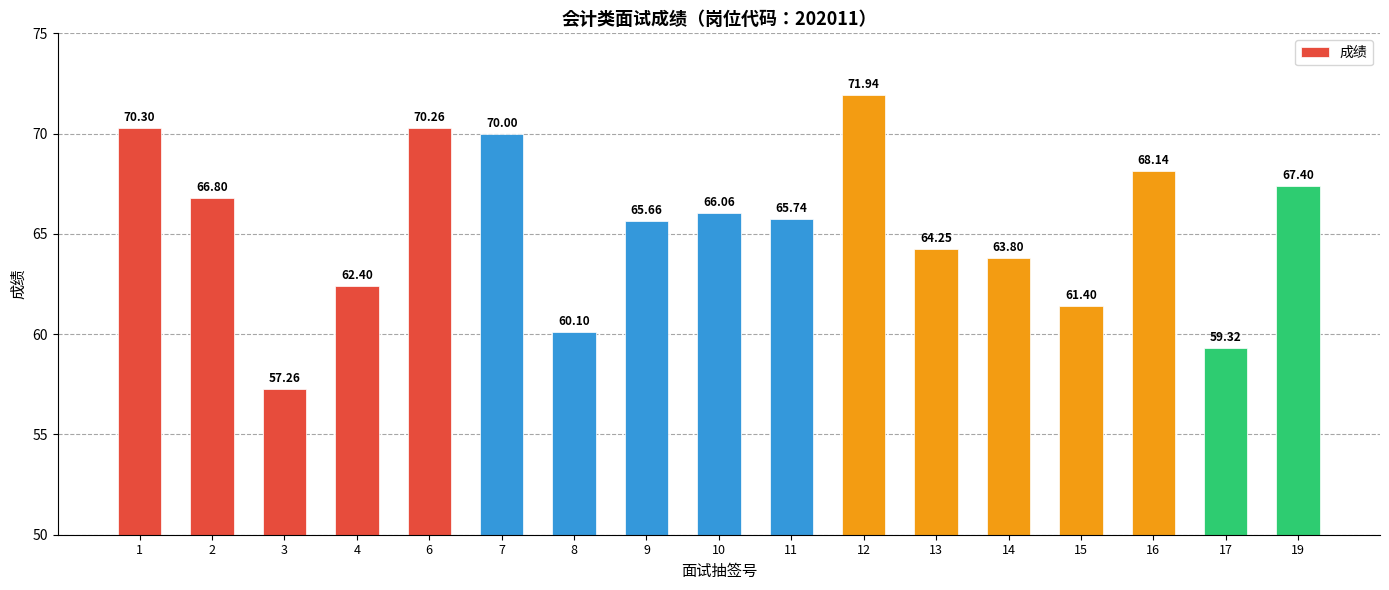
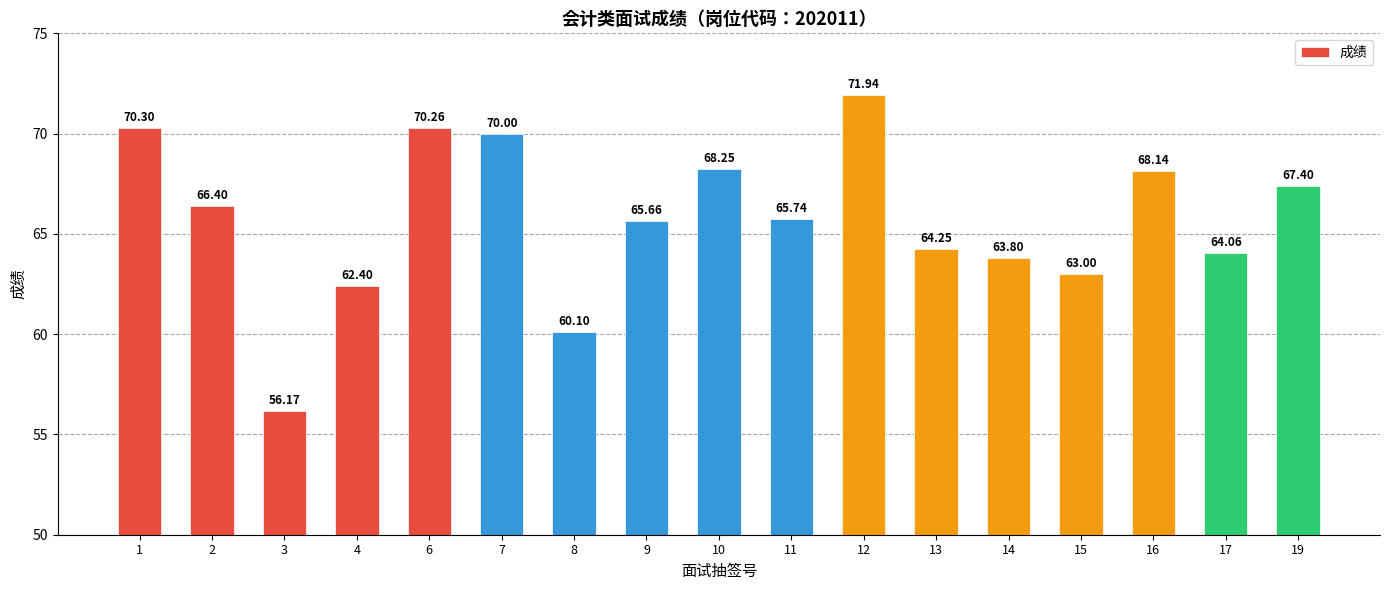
  {
    "1": 70.30,
-   "2": 66.80,
-   "3": 57.26,
+   "2": 66.40,
+   "3": 56.17,
    "4": 62.40,
    "6": 70.26,
    "7": 70.00,
    "8": 60.10,
    "9": 65.66,
-   "10": 66.06,
+   "10": 68.25,
    "11": 65.74,
    "12": 71.94,
    "13": 64.25,
    "14": 63.80,
-   "15": 61.40,
+   "15": 63.00,
    "16": 68.14,
-   "17": 59.32,
+   "17": 64.06,
    "19": 67.40
  }
